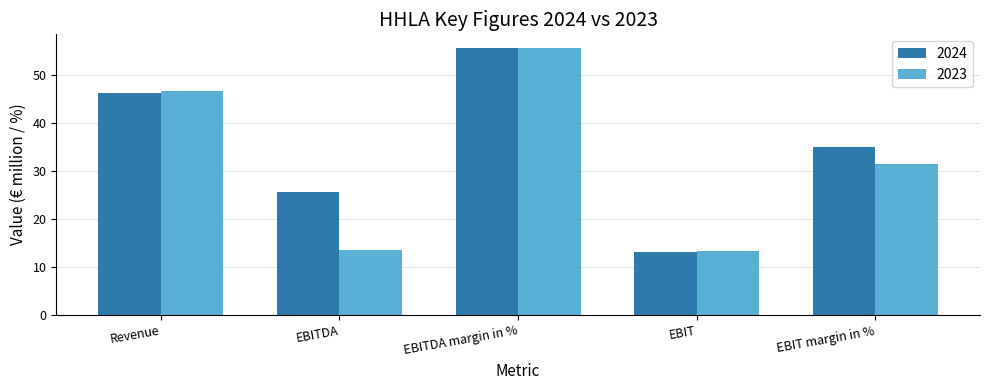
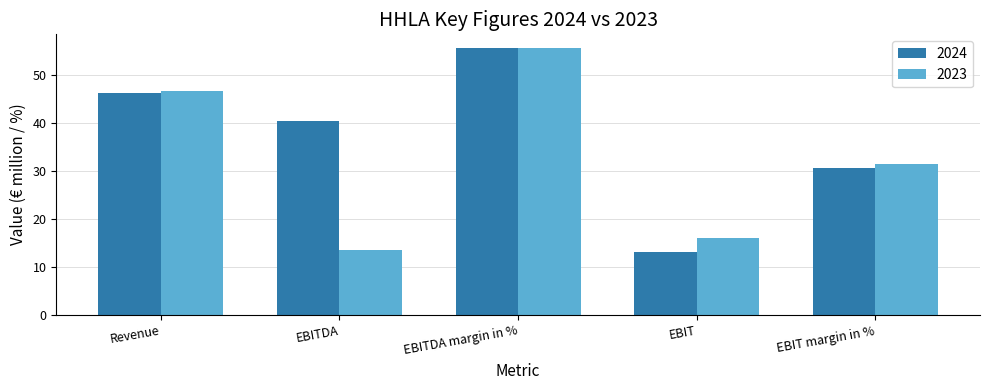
  {
    "2024": {
      "Revenue": 46,
-     "EBITDA": 26,
+     "EBITDA": 40,
      "EBITDA margin in %": 56,
      "EBIT": 13,
-     "EBIT margin in %": 35
+     "EBIT margin in %": 31
    },
    "2023": {
      "Revenue": 47,
      "EBITDA": 14,
      "EBITDA margin in %": 56,
-     "EBIT": 13,
+     "EBIT": 16,
      "EBIT margin in %": 32
    }
  }
